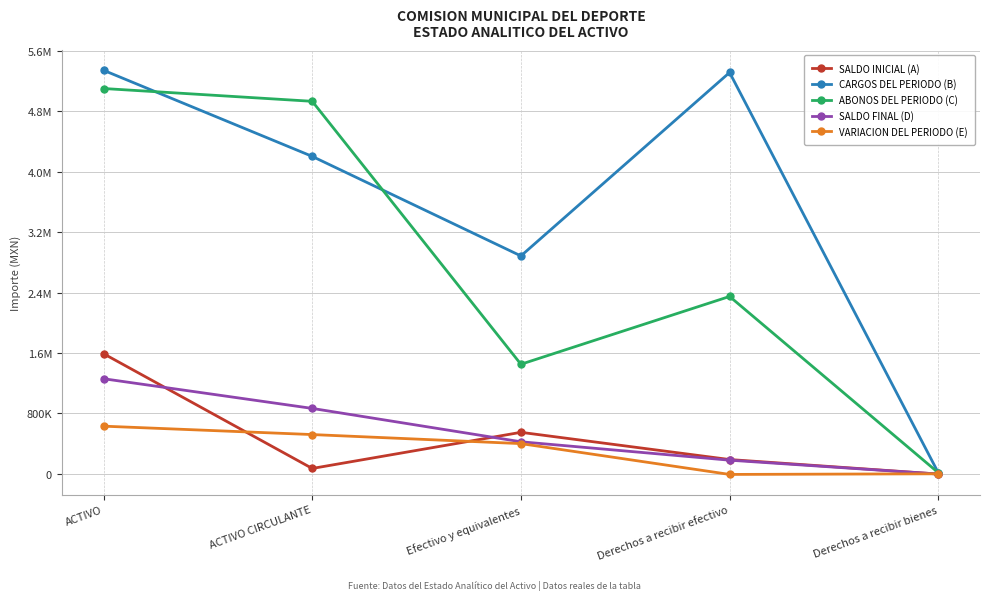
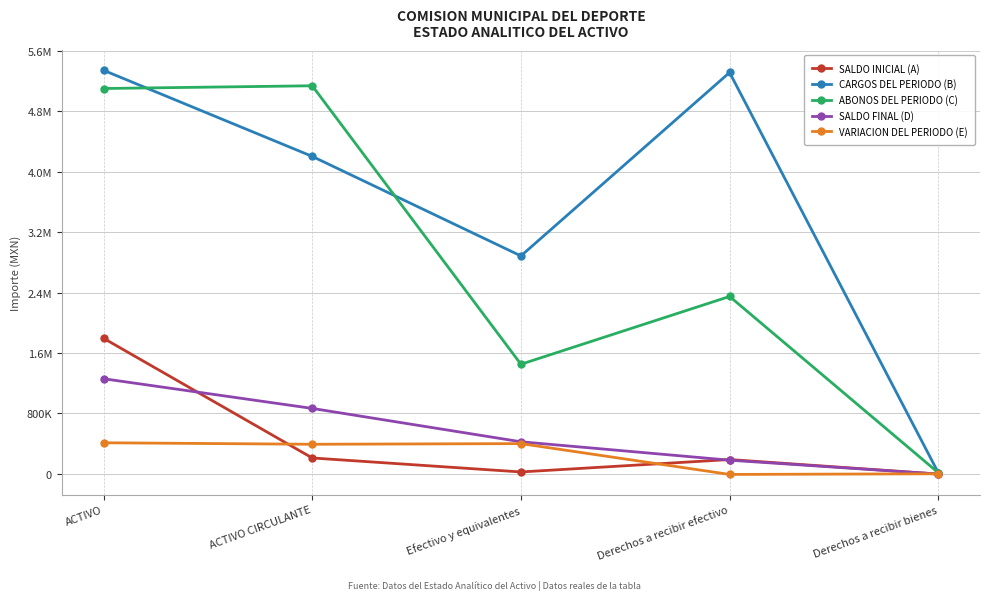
  {
    "SALDO INICIAL (A)": {
-     "ACTIVO": 1600000,
-     "ACTIVO CIRCULANTE": 100000,
-     "Efectivo y equivalentes": 500000
+     "ACTIVO": 1800000,
+     "ACTIVO CIRCULANTE": 200000,
+     "Efectivo y equivalentes": 0
    },
    "CARGOS DEL PERIODO (B)": {
      "ACTIVO": 5300000,
      "ACTIVO CIRCULANTE": 4200000,
      "Efectivo y equivalentes": 2900000,
      "Derechos a recibir efectivo": 5300000
    },
    "ABONOS DEL PERIODO (C)": {
      "ACTIVO": 5100000,
-     "ACTIVO CIRCULANTE": 4900000,
+     "ACTIVO CIRCULANTE": 5100000,
      "Efectivo y equivalentes": 1500000,
      "Derechos a recibir efectivo": 2300000
    },
    "SALDO FINAL (D)": {
      "ACTIVO": 1300000,
      "ACTIVO CIRCULANTE": 900000
    },
    "VARIACION DEL PERIODO (E)": {
-     "ACTIVO": 600000,
-     "ACTIVO CIRCULANTE": 500000,
+     "ACTIVO": 400000,
+     "ACTIVO CIRCULANTE": 400000,
      "Derechos a recibir efectivo": 0
    }
  }
